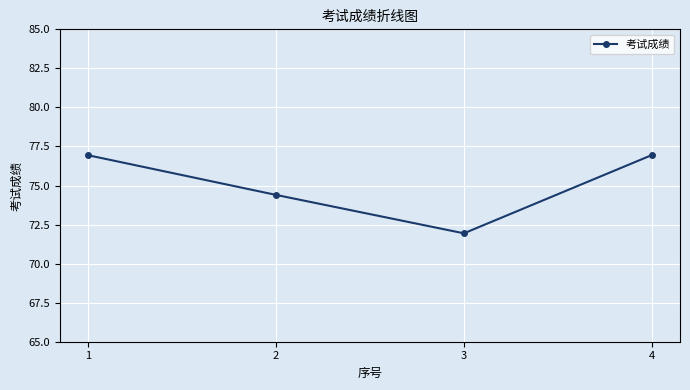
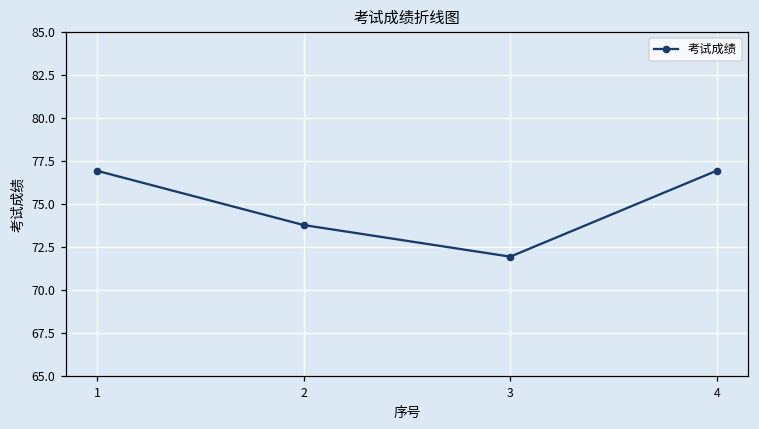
  {
    "1": 76.9,
-   "2": 74.4,
+   "2": 73.8,
    "3": 71.9,
    "4": 77.0
  }
